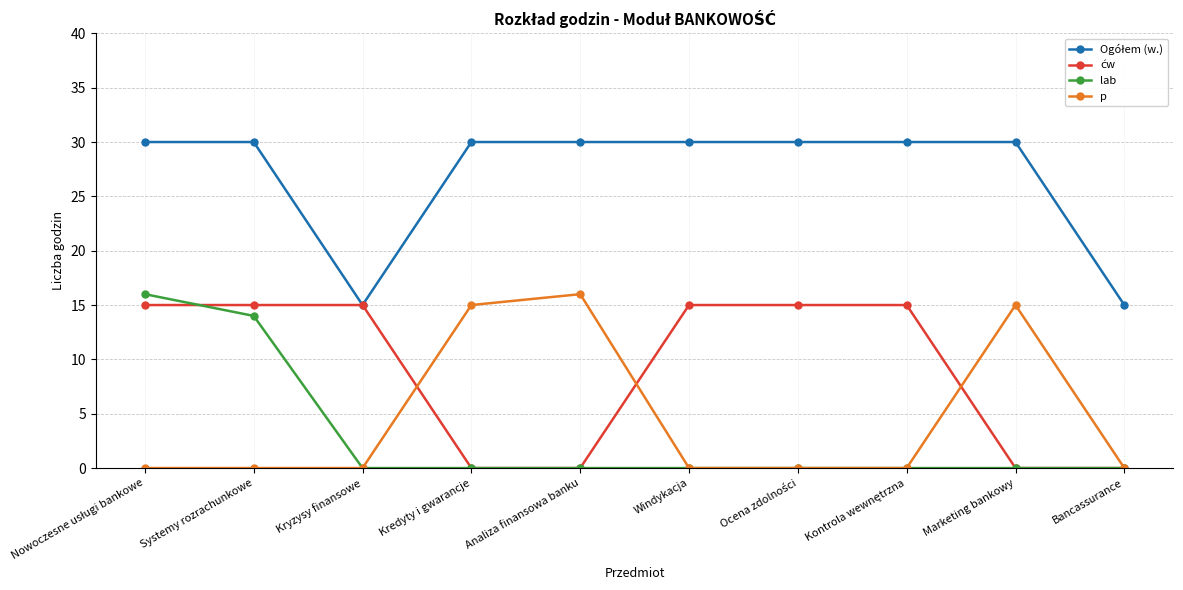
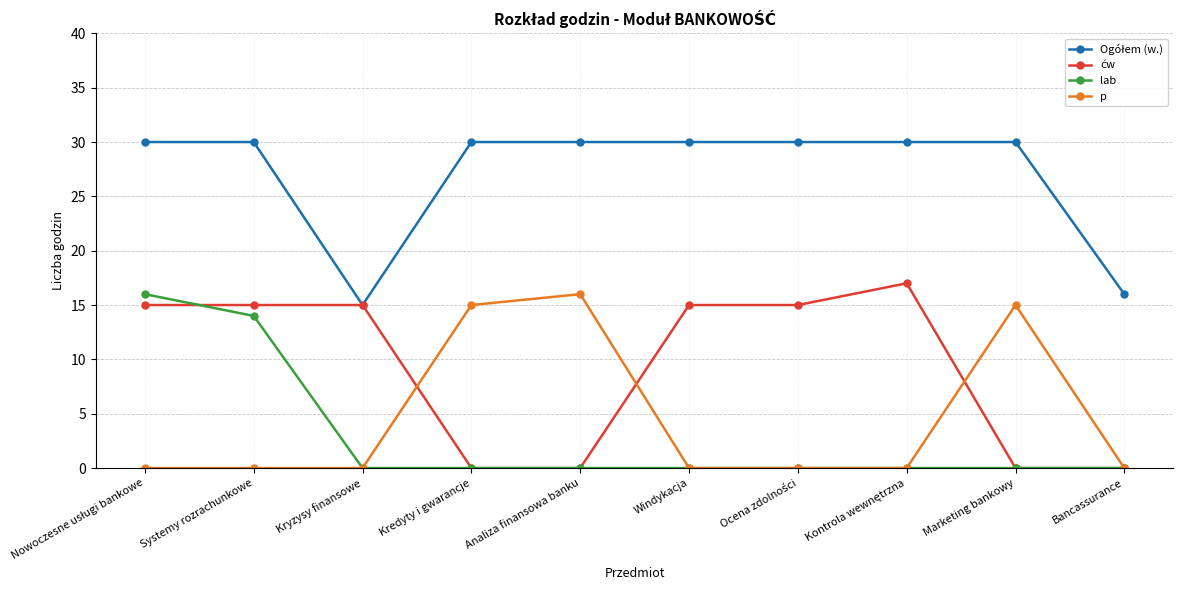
  {
    "Ogółem (w.)": {
      "Nowoczesne usługi bankowe": 30,
      "Systemy rozrachunkowe": 30,
      "Kredyty i gwarancje": 30,
      "Analiza finansowa banku": 30,
      "Windykacja": 30,
      "Ocena zdolności": 30,
      "Kontrola wewnętrzna": 30,
      "Marketing bankowy": 30,
-     "Bancassurance": 15
+     "Bancassurance": 16
    },
    "ćw": {
      "Nowoczesne usługi bankowe": 15,
      "Systemy rozrachunkowe": 15,
      "Windykacja": 15,
      "Ocena zdolności": 15,
-     "Kontrola wewnętrzna": 15
+     "Kontrola wewnętrzna": 17
    },
    "lab": {
      "Nowoczesne usługi bankowe": 16,
      "Systemy rozrachunkowe": 14
    },
    "p": {
      "Nowoczesne usługi bankowe": 0,
      "Systemy rozrachunkowe": 0,
      "Kredyty i gwarancje": 15,
      "Analiza finansowa banku": 16,
      "Marketing bankowy": 15
    }
  }
